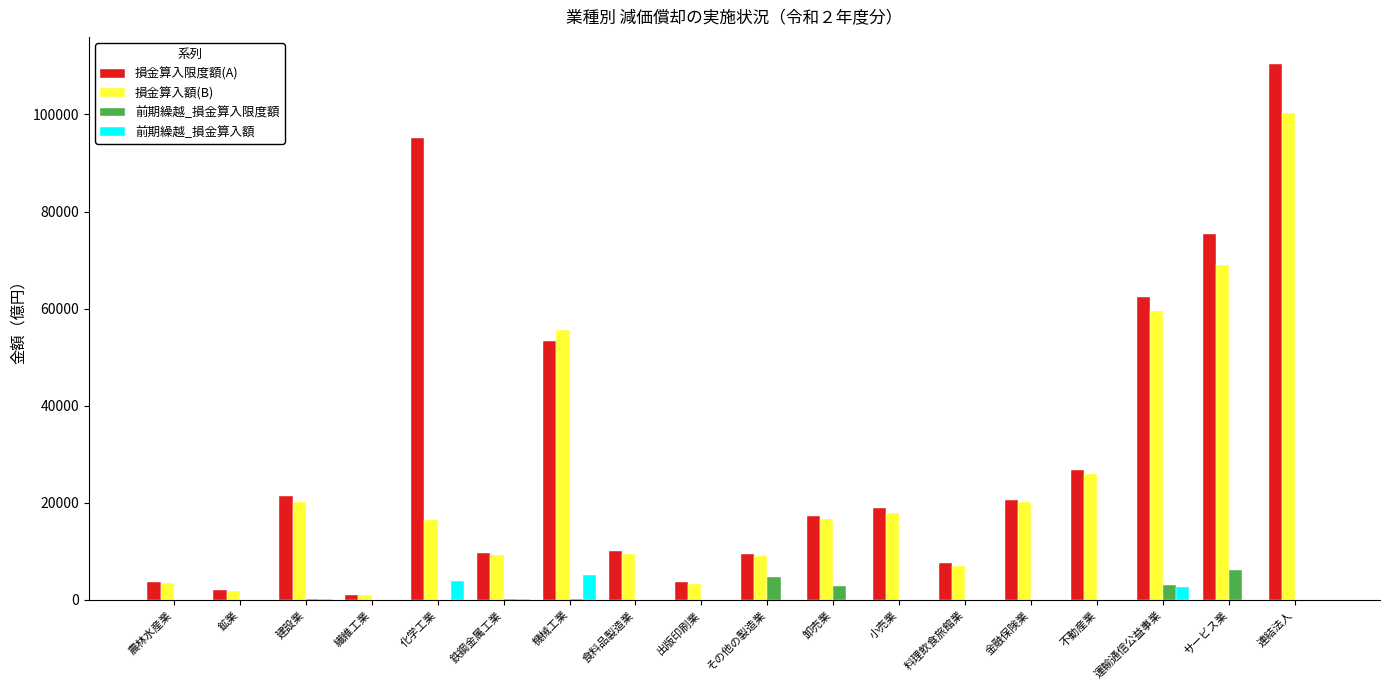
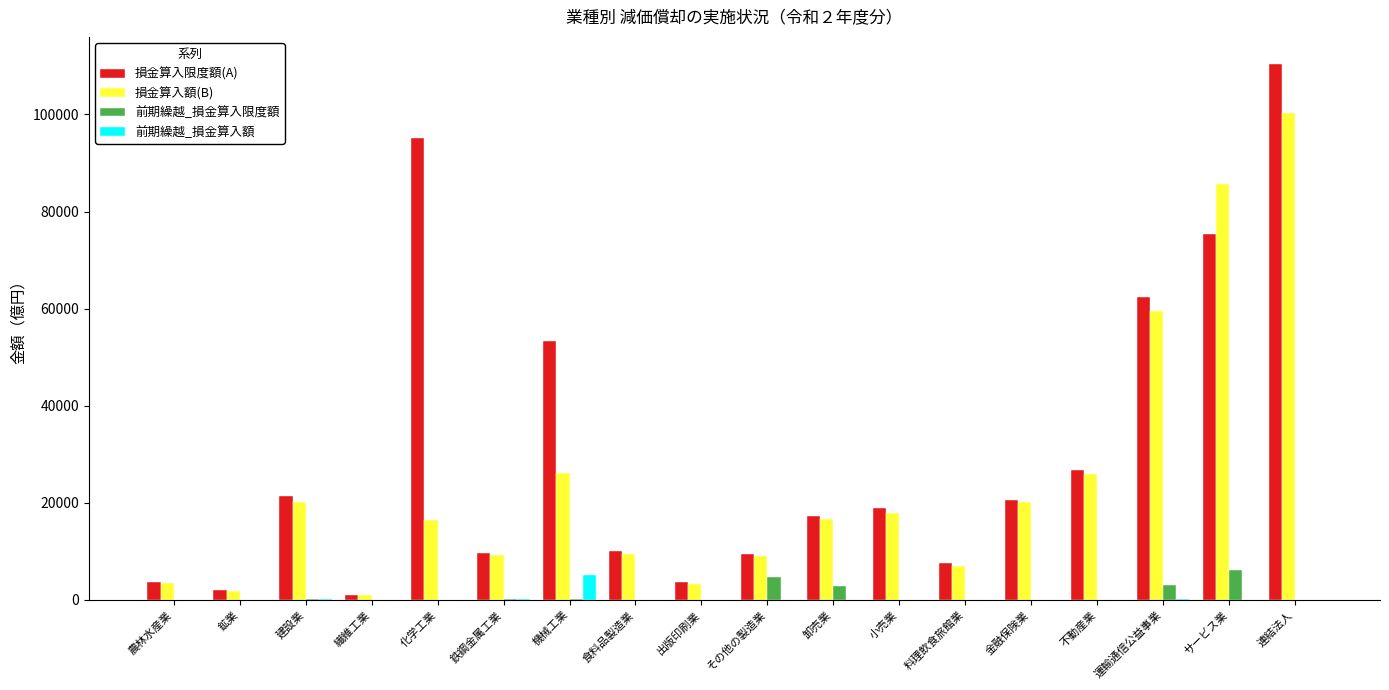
  {
    "損金算入限度額(A)": {
      "農林水産業": 4000,
      "鉱業": 2000,
      "建設業": 21000,
      "繊維工業": 1000,
      "化学工業": 95000,
      "鉄鋼金属工業": 10000,
      "機械工業": 53000,
      "食料品製造業": 10000,
      "出版印刷業": 4000,
      "その他の製造業": 9000,
      "卸売業": 17000,
      "小売業": 19000,
      "料理飲食旅館業": 8000,
      "金融保険業": 20000,
      "不動産業": 27000,
      "運輸通信公益事業": 62000,
      "サービス業": 75000,
      "連結法人": 110000
    },
    "損金算入額(B)": {
      "農林水産業": 3000,
      "鉱業": 2000,
      "建設業": 20000,
      "繊維工業": 1000,
      "化学工業": 17000,
      "鉄鋼金属工業": 9000,
-     "機械工業": 56000,
+     "機械工業": 26000,
      "食料品製造業": 10000,
      "出版印刷業": 3000,
      "その他の製造業": 9000,
      "卸売業": 17000,
      "小売業": 18000,
      "料理飲食旅館業": 7000,
      "金融保険業": 20000,
      "不動産業": 26000,
      "運輸通信公益事業": 59000,
-     "サービス業": 69000,
+     "サービス業": 86000,
      "連結法人": 100000
    },
    "前期繰越_損金算入限度額": {
      "その他の製造業": 5000,
      "卸売業": 3000,
      "運輸通信公益事業": 3000,
      "サービス業": 6000
    },
    "前期繰越_損金算入額": {
-     "化学工業": 4000,
+     "化学工業": 0,
      "機械工業": 5000,
-     "運輸通信公益事業": 3000
+     "運輸通信公益事業": 0
    }
  }
